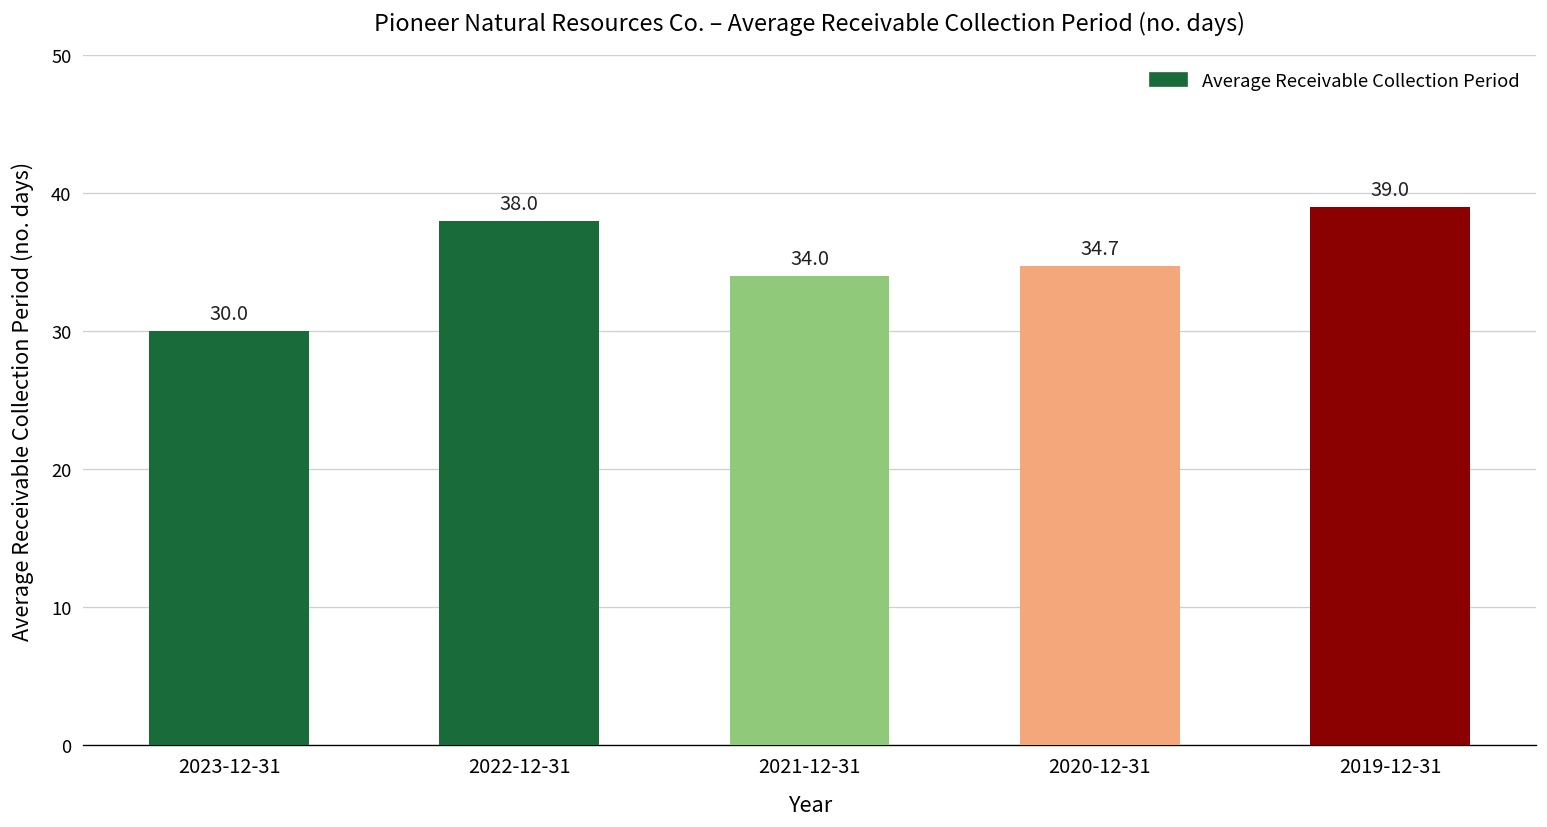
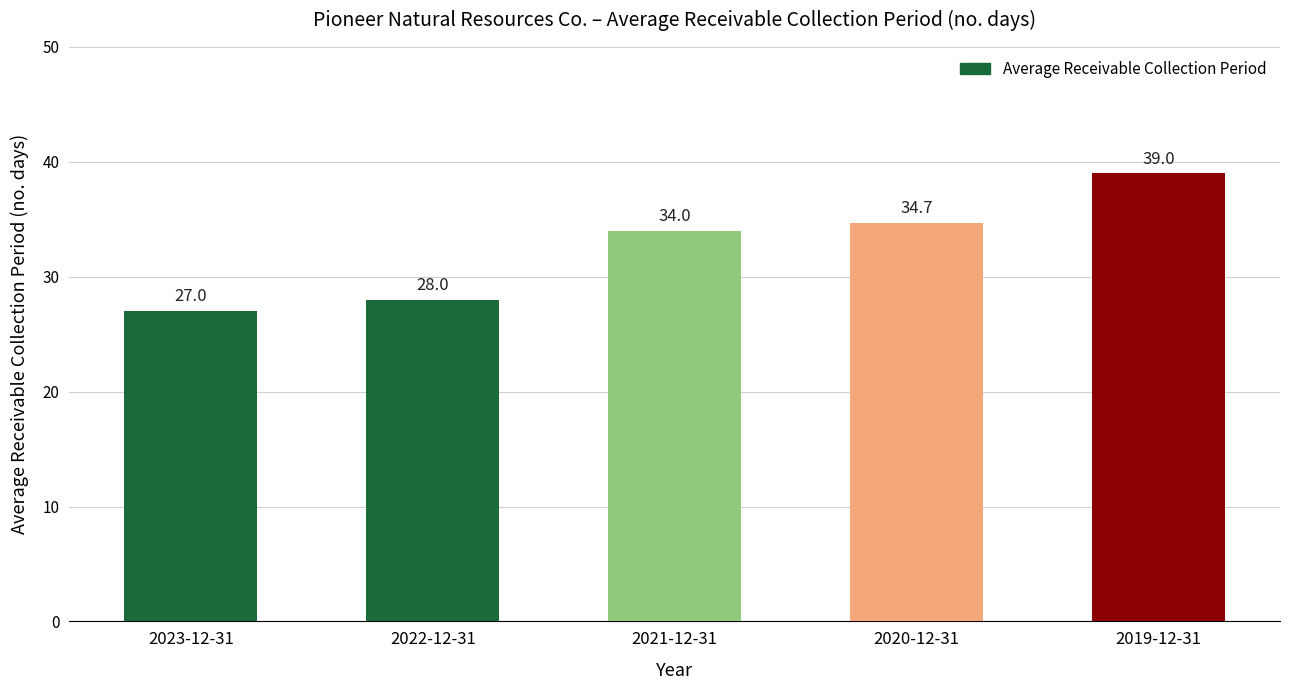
  {
-   "2023-12-31": 30.0,
-   "2022-12-31": 38.0,
+   "2023-12-31": 27.0,
+   "2022-12-31": 28.0,
    "2021-12-31": 34.0,
    "2020-12-31": 34.7,
    "2019-12-31": 39.0
  }
